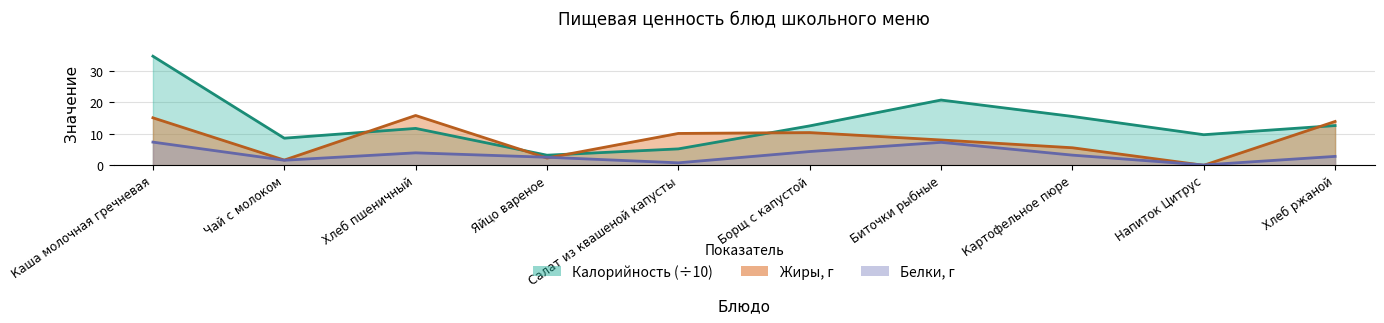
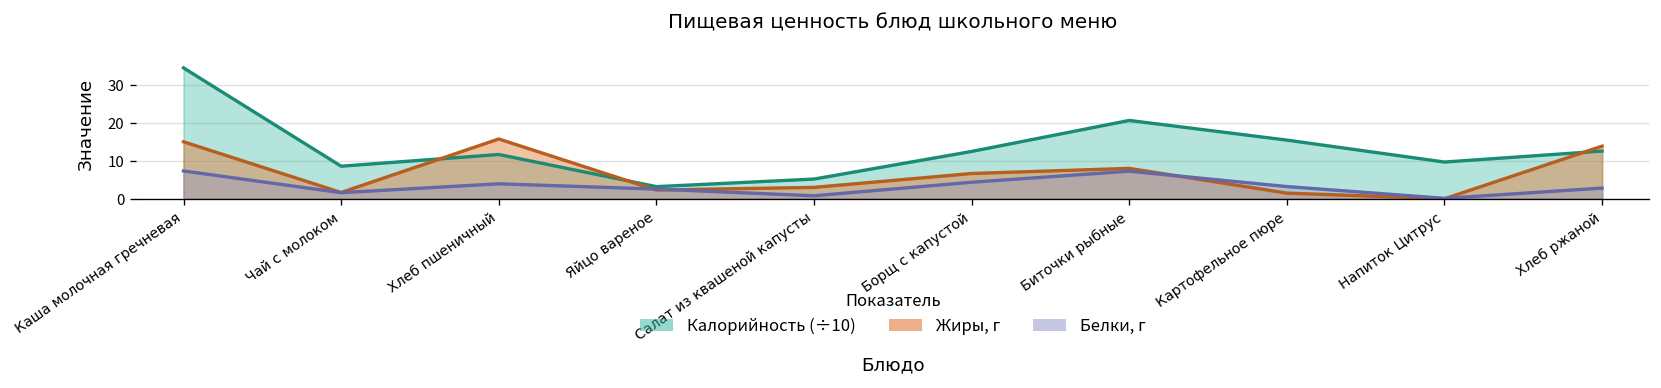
  {
    "Жиры, г": {
      "Каша молочная гречневая": 15,
      "Хлеб пшеничный": 16,
-     "Салат из квашеной капусты": 10,
-     "Борщ с капустой": 10,
-     "Картофельное пюре": 6,
+     "Салат из квашеной капусты": 3,
+     "Борщ с капустой": 7,
+     "Картофельное пюре": 1,
      "Хлеб ржаной": 14
    }
  }
